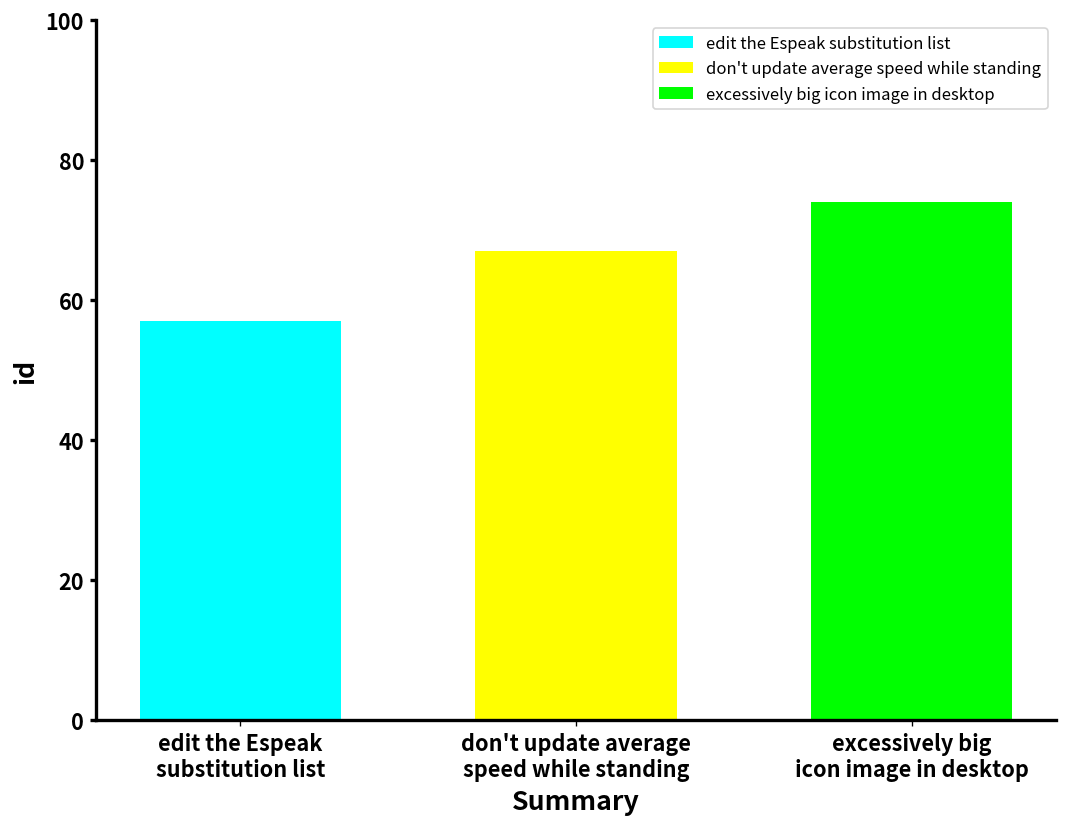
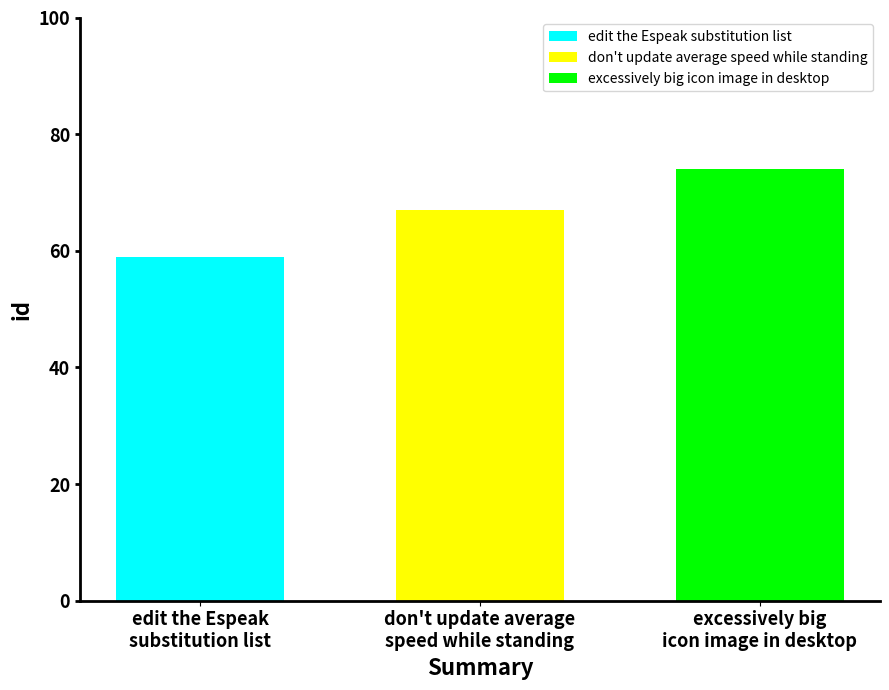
  {
-   "edit the Espeak substitution list": 57,
+   "edit the Espeak substitution list": 59,
    "don't update average speed while standing": 67,
    "excessively big icon image in desktop": 74
  }
